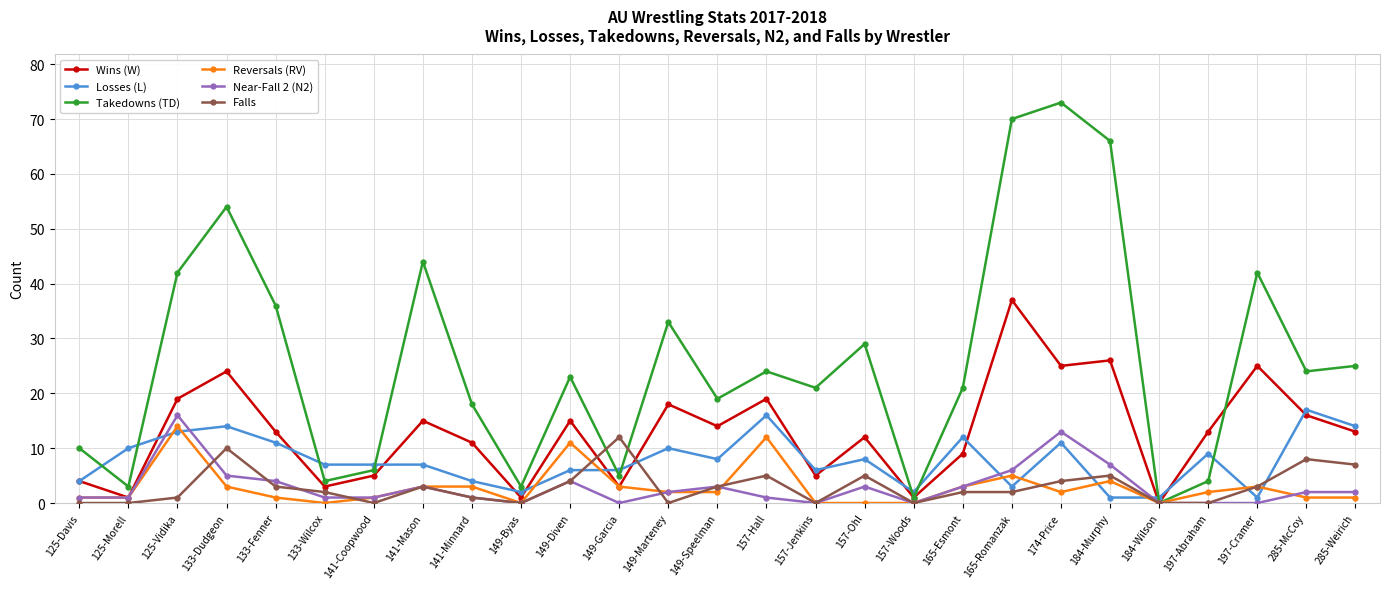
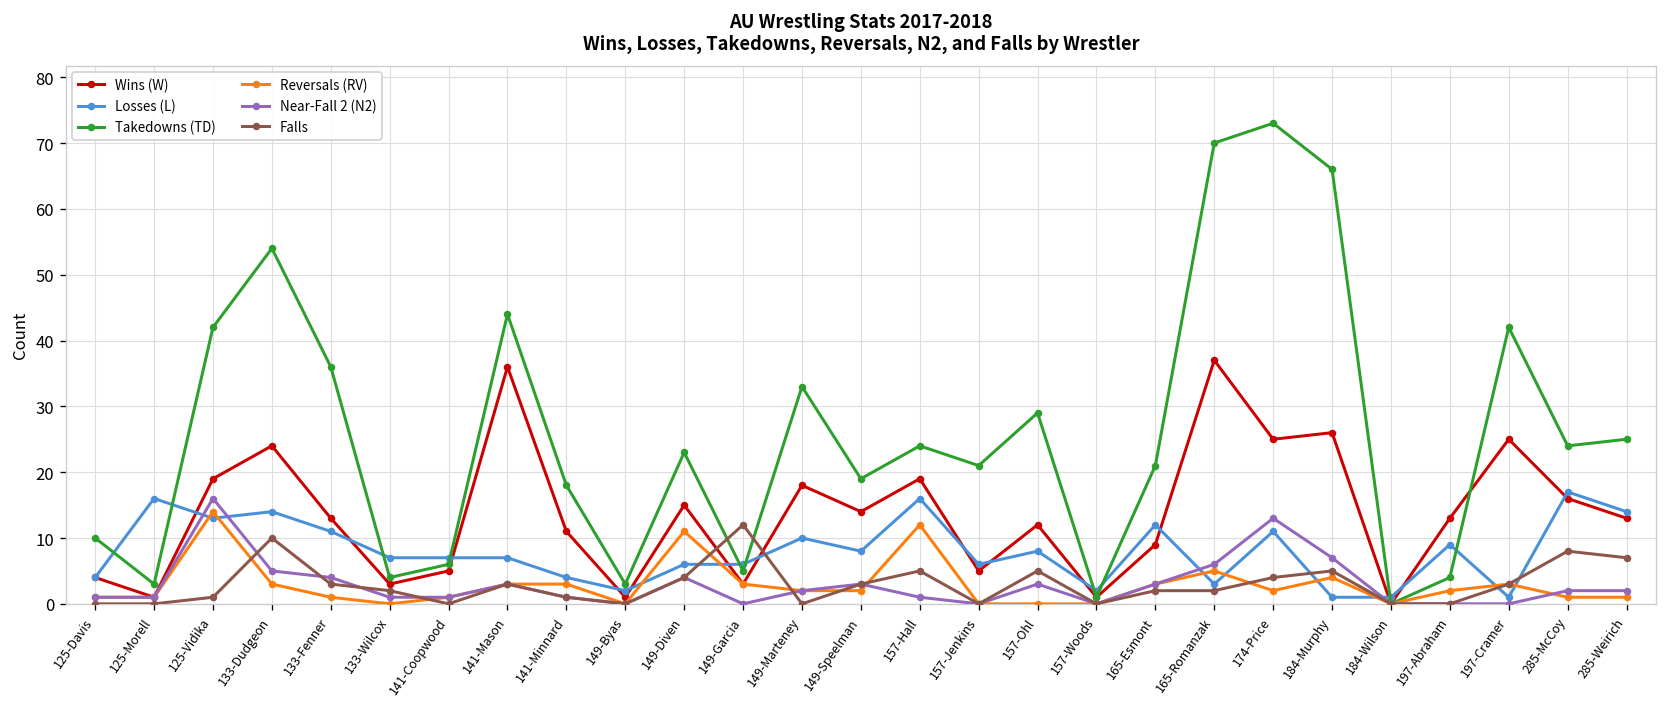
  {
    "Wins (W)": {
      "125-Vidika": 19,
      "133-Dudgeon": 24,
      "133-Fenner": 13,
      "133-Wilcox": 3,
      "141-Coopwood": 5,
-     "141-Mason": 15,
+     "141-Mason": 36,
      "141-Minnard": 11,
      "149-Byas": 1,
      "149-Diven": 15,
      "149-Marteney": 18,
      "149-Speelman": 14,
      "157-Hall": 19,
      "157-Jenkins": 5,
      "157-Ohl": 12,
      "165-Esmont": 9,
      "165-Romanzak": 37,
      "174-Price": 25,
      "184-Murphy": 26,
      "197-Abraham": 13,
      "197-Cramer": 25,
      "285-McCoy": 16,
      "285-Weirich": 13
    },
    "Losses (L)": {
-     "125-Morell": 10,
+     "125-Morell": 16,
      "125-Vidika": 13,
      "133-Dudgeon": 14,
      "133-Fenner": 11,
      "133-Wilcox": 7,
      "141-Coopwood": 7,
      "141-Mason": 7,
      "141-Minnard": 4,
      "149-Byas": 2,
      "149-Diven": 6,
      "149-Garcia": 6,
      "149-Marteney": 10,
      "149-Speelman": 8,
      "157-Hall": 16,
      "157-Jenkins": 6,
      "157-Ohl": 8,
      "157-Woods": 2,
      "165-Esmont": 12,
      "165-Romanzak": 3,
      "174-Price": 11,
      "184-Murphy": 1,
      "184-Wilson": 1,
      "197-Abraham": 9,
      "197-Cramer": 1,
      "285-McCoy": 17,
      "285-Weirich": 14
    },
    "Takedowns (TD)": {
      "125-Davis": 10,
      "125-Morell": 3,
      "125-Vidika": 42,
      "133-Dudgeon": 54,
      "133-Fenner": 36,
      "133-Wilcox": 4,
      "141-Coopwood": 6,
      "141-Mason": 44,
      "141-Minnard": 18,
      "149-Byas": 3,
      "149-Diven": 23,
      "149-Garcia": 5,
      "149-Marteney": 33,
      "149-Speelman": 19,
      "157-Hall": 24,
      "157-Jenkins": 21,
      "157-Ohl": 29,
      "165-Esmont": 21,
      "165-Romanzak": 70,
      "174-Price": 73,
      "184-Murphy": 66,
      "197-Abraham": 4,
      "197-Cramer": 42,
      "285-McCoy": 24,
      "285-Weirich": 25
    },
    "Reversals (RV)": {
      "125-Vidika": 14,
      "133-Dudgeon": 3,
      "133-Fenner": 1,
      "133-Wilcox": 0,
      "141-Minnard": 3,
      "149-Diven": 11,
      "149-Speelman": 2,
      "157-Hall": 12,
      "157-Ohl": 0,
      "165-Romanzak": 5,
      "174-Price": 2,
      "184-Murphy": 4,
      "197-Abraham": 2,
      "285-McCoy": 1,
      "285-Weirich": 1
    },
    "Near-Fall 2 (N2)": {
      "125-Vidika": 16,
      "133-Dudgeon": 5,
      "133-Fenner": 4,
      "133-Wilcox": 1,
      "149-Garcia": 0,
      "157-Hall": 1,
      "157-Ohl": 3,
      "165-Romanzak": 6,
      "174-Price": 13,
      "184-Murphy": 7,
      "197-Cramer": 0,
      "285-McCoy": 2,
      "285-Weirich": 2
    },
    "Falls": {
      "125-Davis": 0,
      "125-Morell": 0,
      "125-Vidika": 1,
      "133-Dudgeon": 10,
      "133-Fenner": 3,
      "133-Wilcox": 2,
      "141-Coopwood": 0,
      "149-Garcia": 12,
      "149-Marteney": 0,
      "157-Hall": 5,
      "157-Ohl": 5,
      "165-Esmont": 2,
      "165-Romanzak": 2,
      "174-Price": 4,
      "184-Murphy": 5,
      "285-McCoy": 8,
      "285-Weirich": 7
    }
  }
